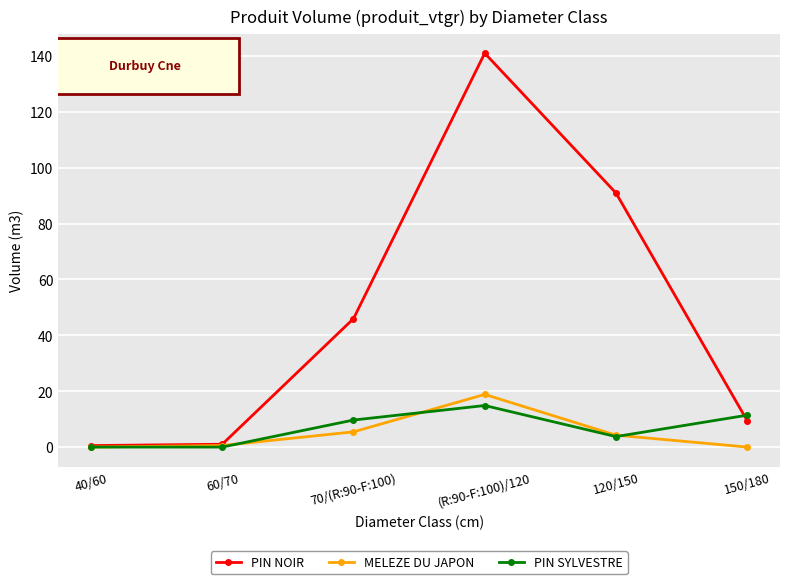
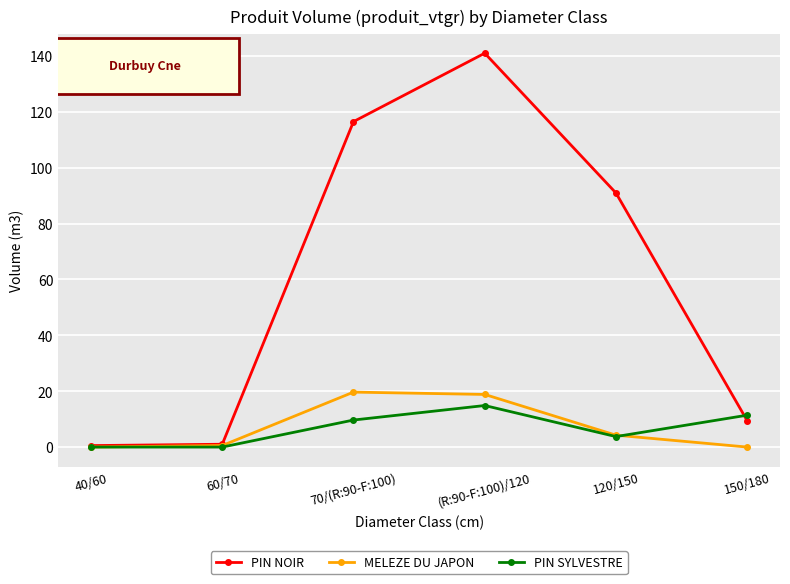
  {
    "PIN NOIR": {
-     "70/(R:90-F:100)": 46,
+     "70/(R:90-F:100)": 116,
      "(R:90-F:100)/120": 141,
      "120/150": 91,
      "150/180": 9
    },
    "MELEZE DU JAPON": {
-     "70/(R:90-F:100)": 5,
+     "70/(R:90-F:100)": 20,
      "(R:90-F:100)/120": 19,
      "150/180": 0
    },
    "PIN SYLVESTRE": {
      "70/(R:90-F:100)": 10,
      "(R:90-F:100)/120": 15,
      "150/180": 11
    }
  }
